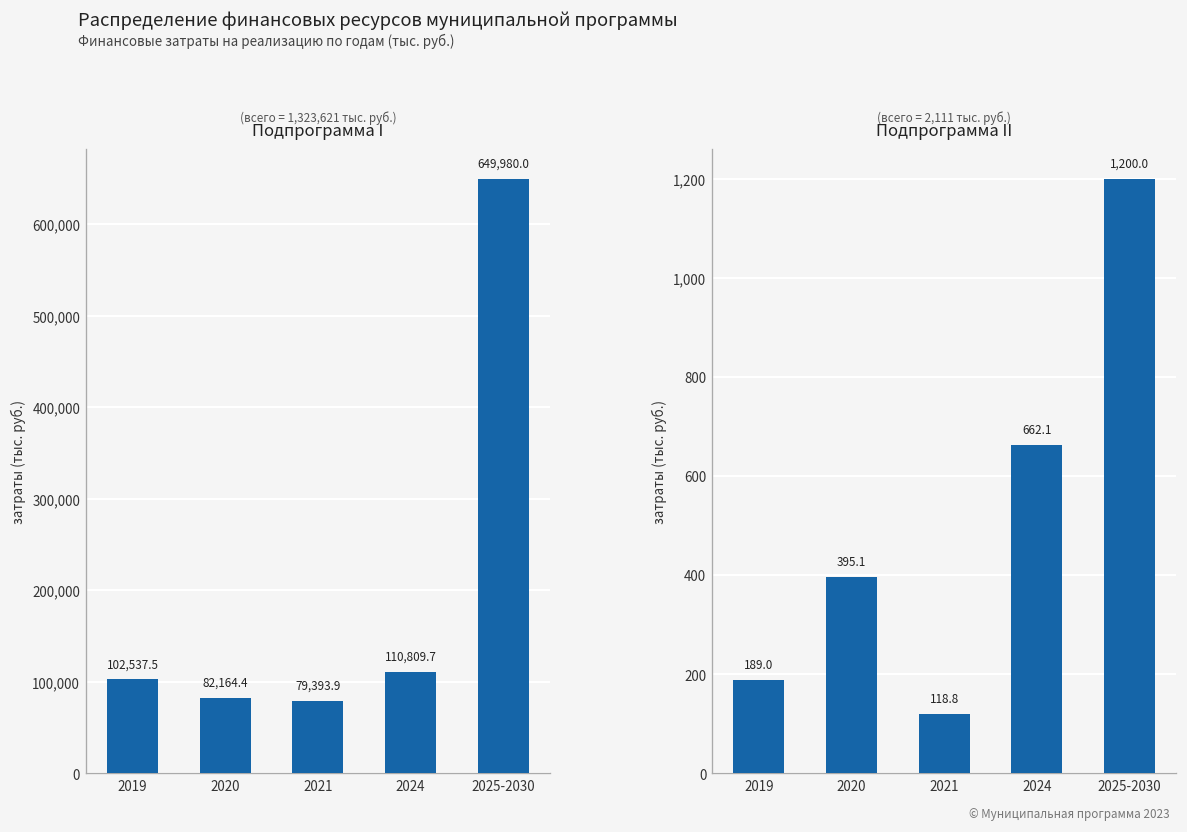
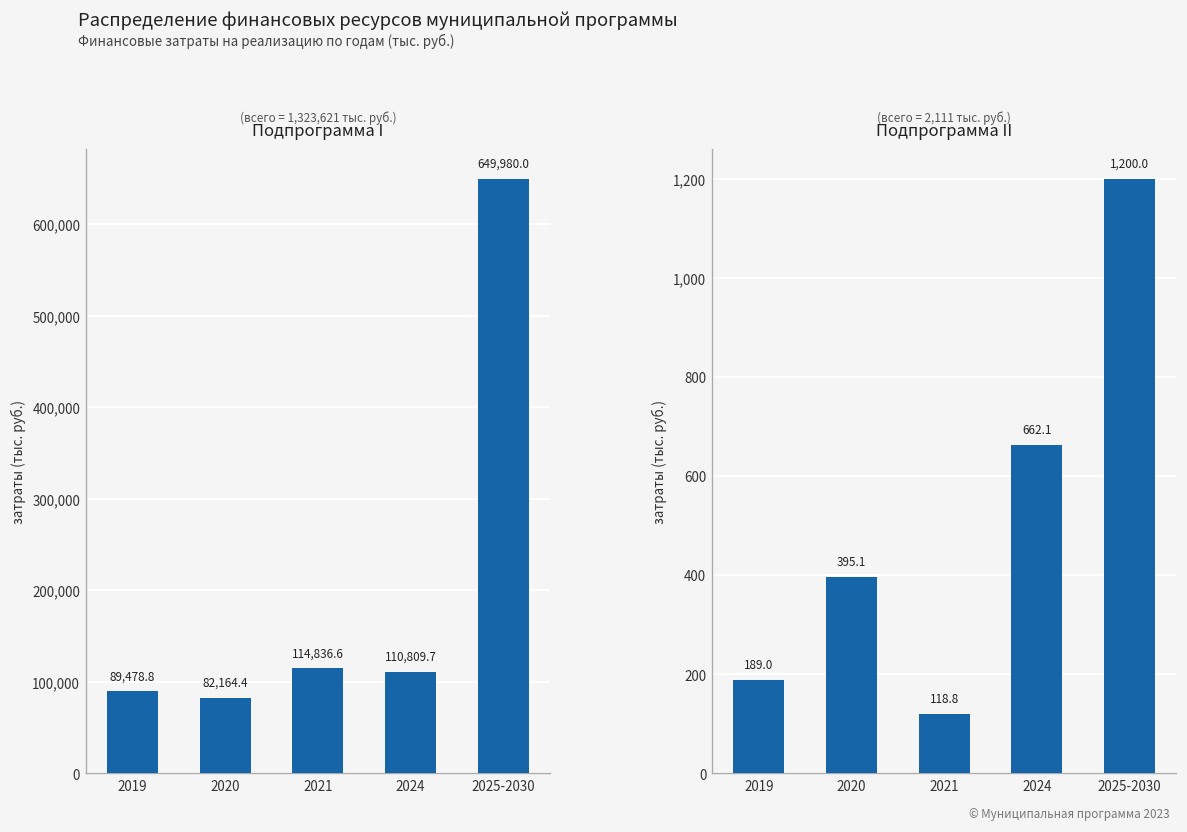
  {
    "Подпрограмма I": {
-     "2019": "102,537.5",
+     "2019": "89,478.8",
      "2020": "82,164.4",
-     "2021": "79,393.9",
+     "2021": "114,836.6",
      "2024": "110,809.7",
      "2025-2030": "649,980.0"
    },
    "Подпрограмма II": {
      "2019": "189.0",
      "2020": "395.1",
      "2021": "118.8",
      "2024": "662.1",
      "2025-2030": "1,200.0"
    }
  }
